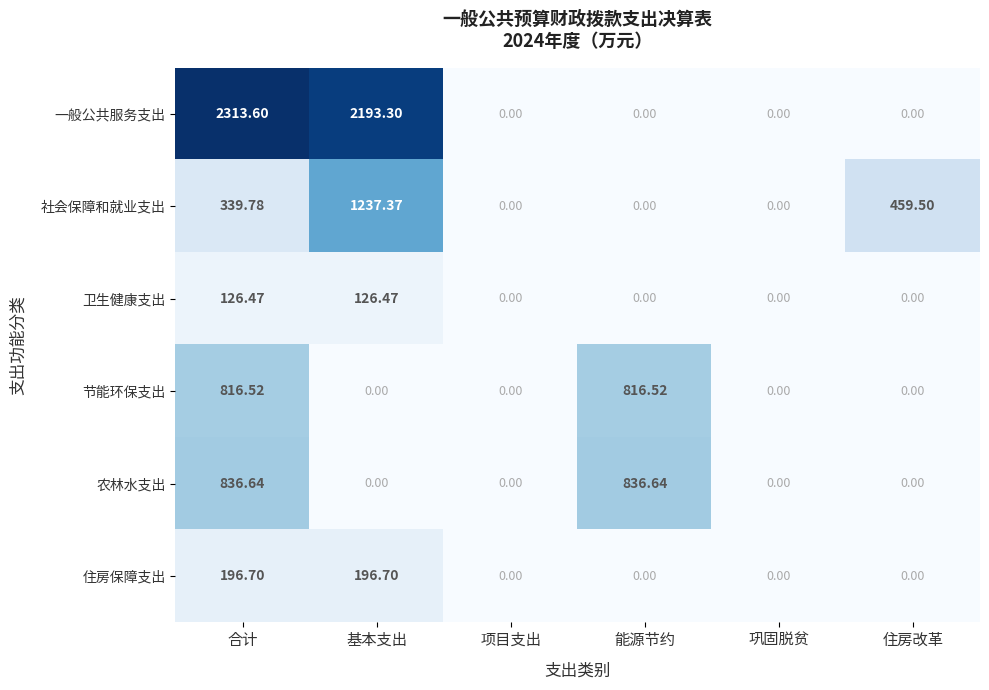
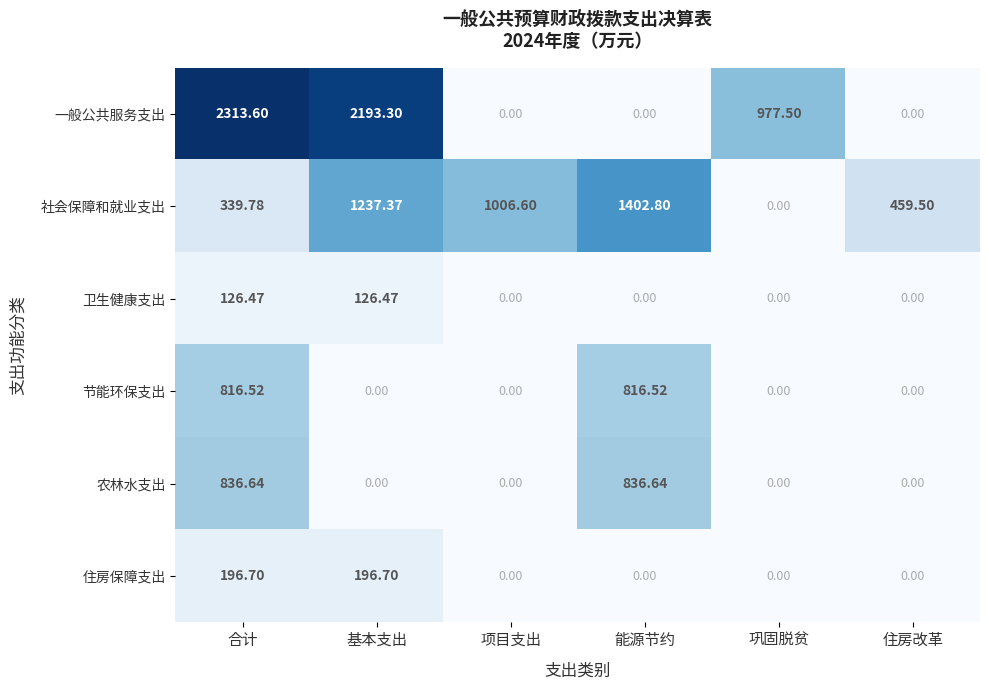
  {
    "一般公共服务支出": {
      "合计": 2313.60,
      "基本支出": 2193.30,
      "项目支出": 0.00,
      "能源节约": 0.00,
-     "巩固脱贫": 0.00,
+     "巩固脱贫": 977.50,
      "住房改革": 0.00
    },
    "社会保障和就业支出": {
      "合计": 339.78,
      "基本支出": 1237.37,
-     "项目支出": 0.00,
-     "能源节约": 0.00,
+     "项目支出": 1006.60,
+     "能源节约": 1402.80,
      "巩固脱贫": 0.00,
      "住房改革": 459.50
    },
    "卫生健康支出": {
      "合计": 126.47,
      "基本支出": 126.47,
      "项目支出": 0.00,
      "能源节约": 0.00,
      "巩固脱贫": 0.00,
      "住房改革": 0.00
    },
    "节能环保支出": {
      "合计": 816.52,
      "基本支出": 0.00,
      "项目支出": 0.00,
      "能源节约": 816.52,
      "巩固脱贫": 0.00,
      "住房改革": 0.00
    },
    "农林水支出": {
      "合计": 836.64,
      "基本支出": 0.00,
      "项目支出": 0.00,
      "能源节约": 836.64,
      "巩固脱贫": 0.00,
      "住房改革": 0.00
    },
    "住房保障支出": {
      "合计": 196.70,
      "基本支出": 196.70,
      "项目支出": 0.00,
      "能源节约": 0.00,
      "巩固脱贫": 0.00,
      "住房改革": 0.00
    }
  }
